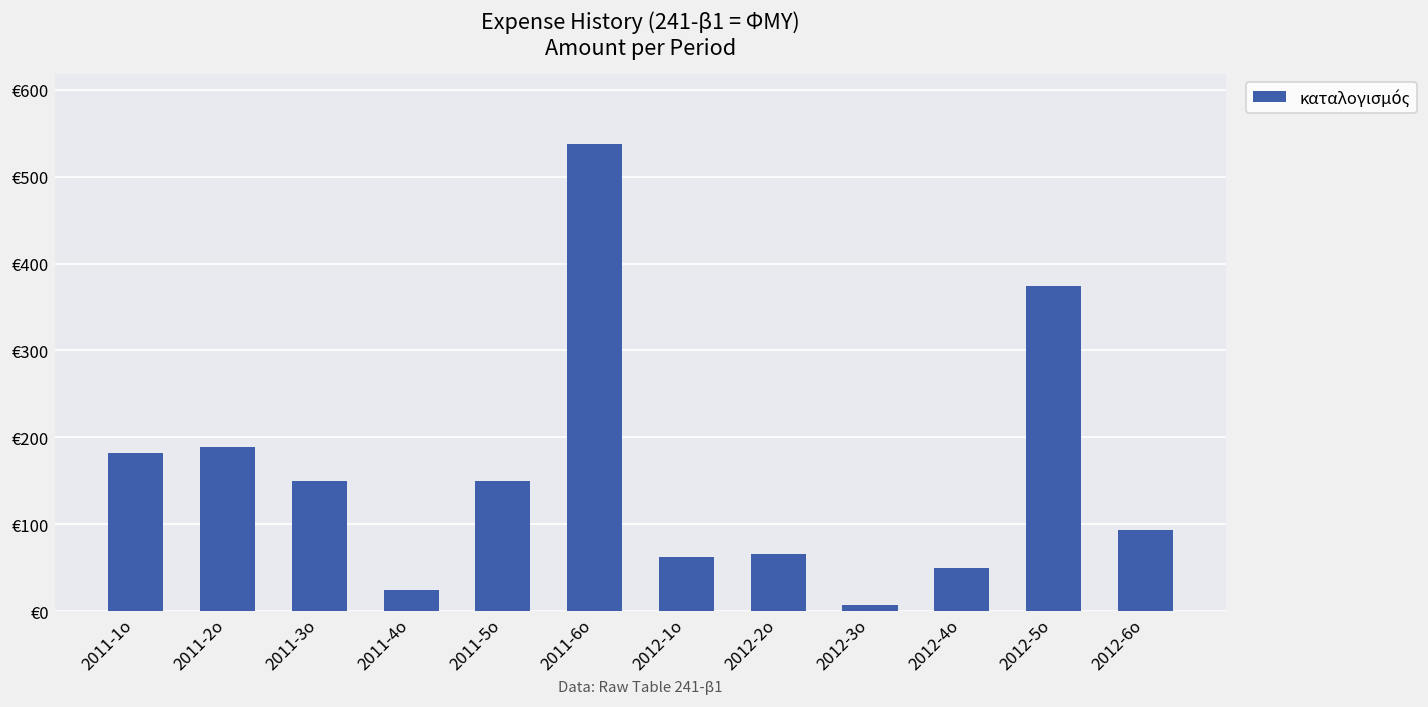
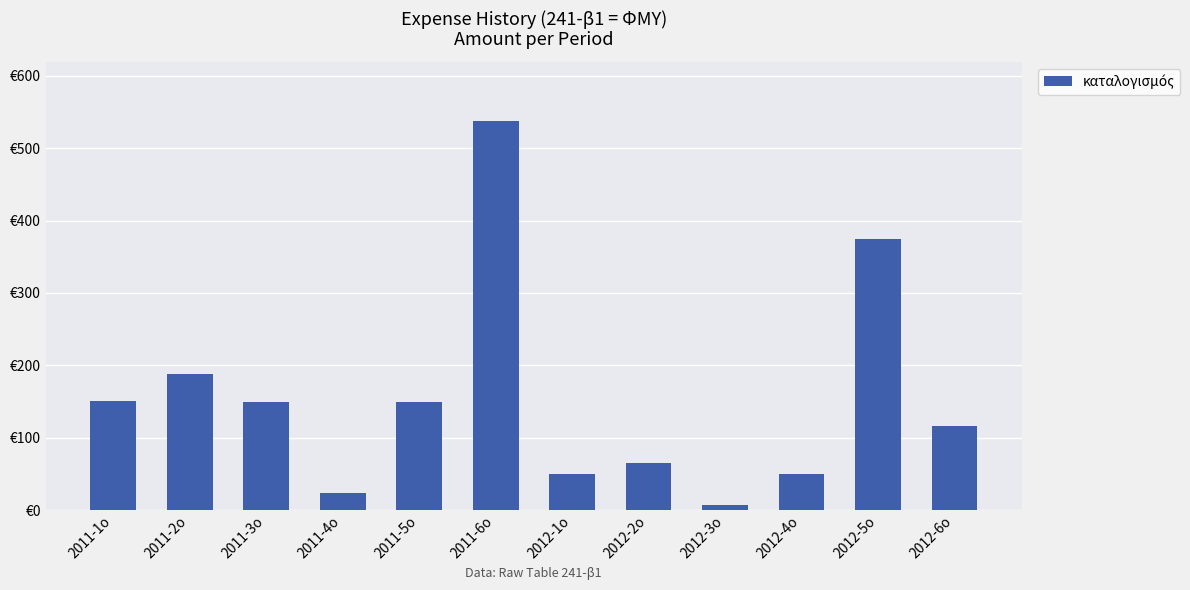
  {
-   "2011-1ο": "€180",
+   "2011-1ο": "€150",
    "2011-2ο": "€190",
    "2011-3ο": "€150",
    "2011-4ο": "€20",
    "2011-5ο": "€150",
    "2011-6ο": "€540",
-   "2012-1ο": "€60",
+   "2012-1ο": "€50",
    "2012-2ο": "€70",
    "2012-3ο": "€10",
    "2012-4ο": "€50",
    "2012-5ο": "€370",
-   "2012-6ο": "€90"
+   "2012-6ο": "€120"
  }
